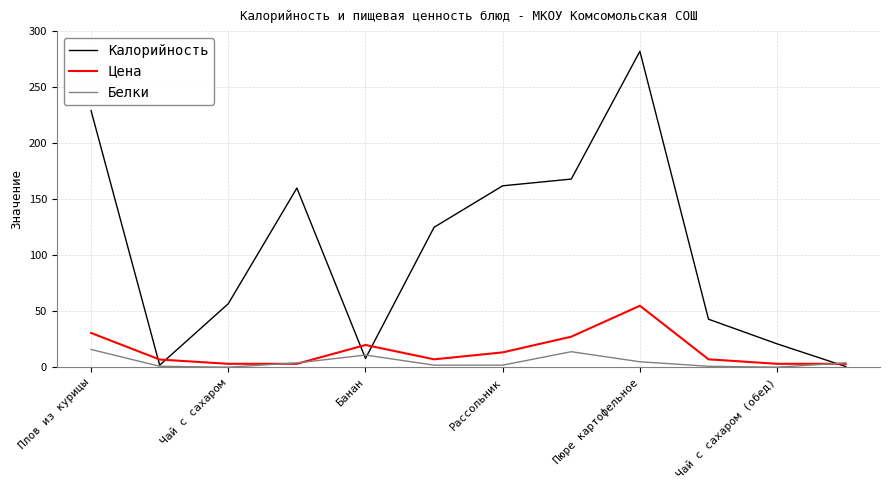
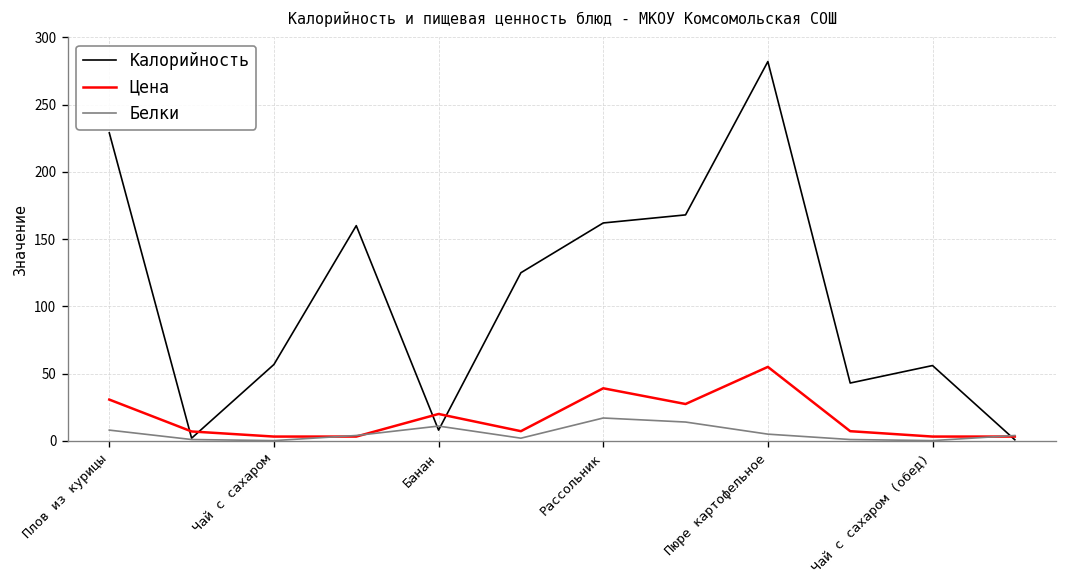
  {
    "Калорийность": {
      "Плов из курицы": 229,
      "Чай с сахаром": 57,
      "Банан": 8,
      "Рассольник": 162,
      "Пюре картофельное": 282,
-     "Чай с сахаром (обед)": 21
+     "Чай с сахаром (обед)": 56
    },
    "Цена": {
      "Плов из курицы": 31,
      "Чай с сахаром": 3,
      "Банан": 20,
-     "Рассольник": 13,
+     "Рассольник": 39,
      "Пюре картофельное": 55,
      "Чай с сахаром (обед)": 3
    },
    "Белки": {
-     "Плов из курицы": 16,
+     "Плов из курицы": 8,
      "Чай с сахаром": 0,
      "Банан": 11,
-     "Рассольник": 2,
+     "Рассольник": 17,
      "Пюре картофельное": 5,
      "Чай с сахаром (обед)": 0
    }
  }
